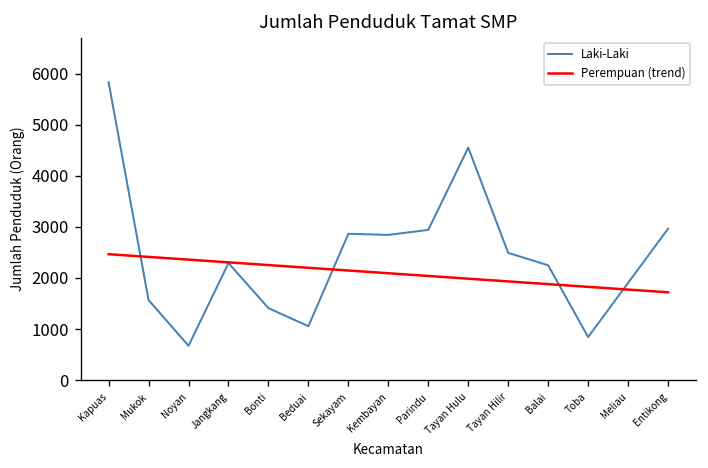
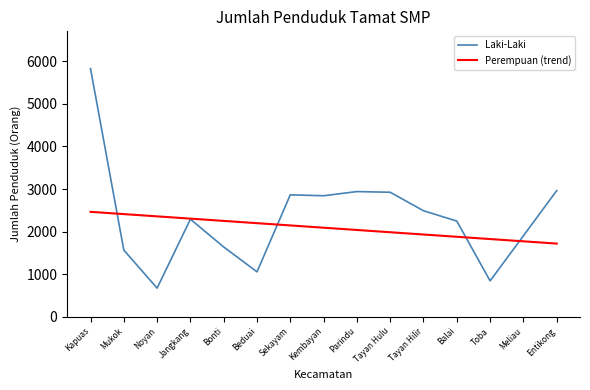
  {
    "Laki-Laki": {
      "Kapuas": 5800,
      "Mukok": 1600,
      "Noyan": 700,
-     "Bonti": 1400,
+     "Bonti": 1600,
      "Beduai": 1100,
      "Sekayam": 2900,
      "Kembayan": 2800,
      "Parindu": 2900,
-     "Tayan Hulu": 4600,
+     "Tayan Hulu": 2900,
      "Tayan Hilir": 2500,
      "Balai": 2200,
      "Toba": 800,
      "Meliau": 1900,
      "Entikong": 3000
    },
    "Perempuan (trend)": {
      "Kapuas": 2500,
      "Mukok": 2400,
      "Noyan": 2400,
      "Bonti": 2300,
      "Beduai": 2200,
      "Sekayam": 2100,
      "Kembayan": 2100,
      "Parindu": 2000,
      "Tayan Hulu": 2000,
      "Tayan Hilir": 1900,
      "Balai": 1900,
      "Toba": 1800,
      "Meliau": 1800,
      "Entikong": 1700
    }
  }
